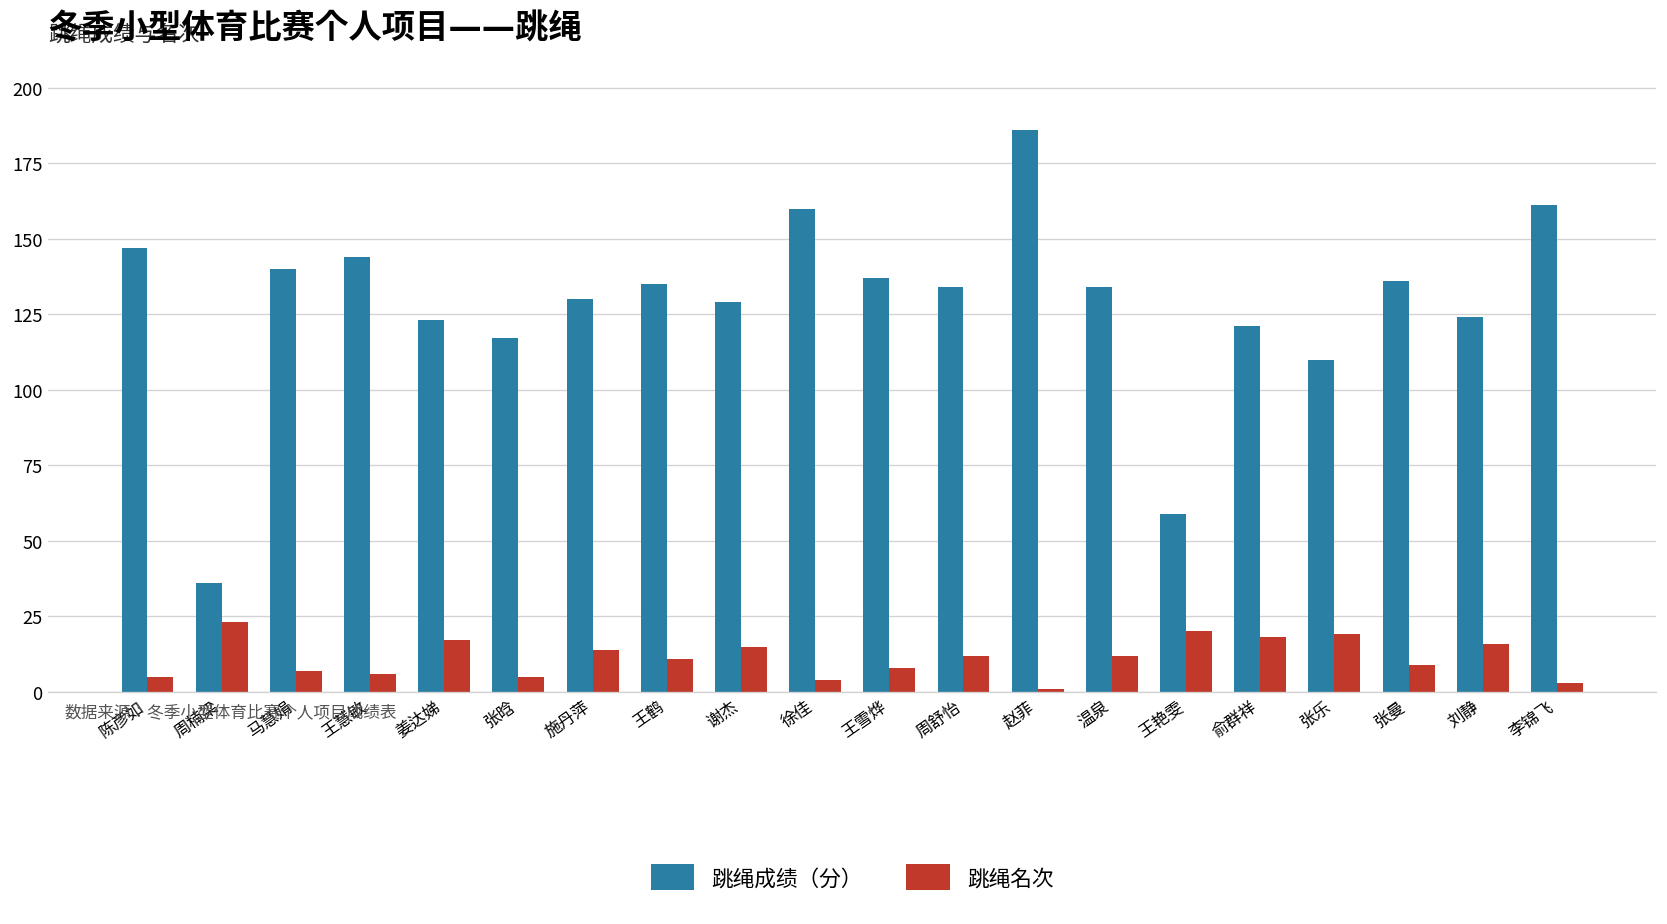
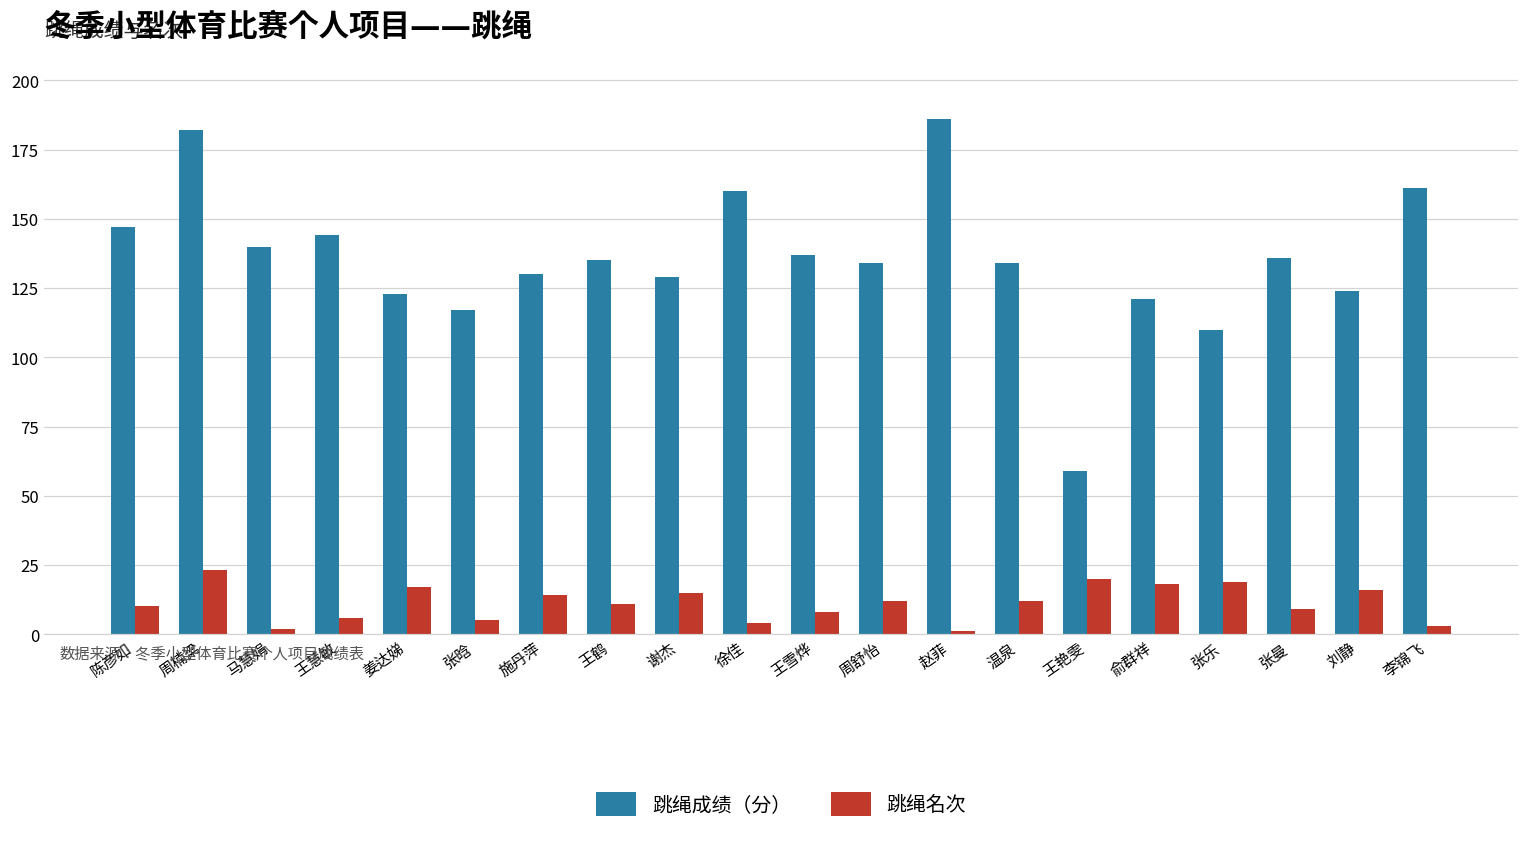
  {
    "跳绳成绩（分）": {
      "陈彦如": 147,
-     "周楠梁": 36,
+     "周楠梁": 182,
      "马慧娟": 140,
      "王慧敏": 144,
      "姜达娣": 123,
      "张晗": 117,
      "施丹萍": 130,
      "王鹤": 135,
      "谢杰": 129,
      "徐佳": 160,
      "王雪烨": 137,
      "周舒怡": 134,
      "赵菲": 186,
      "温泉": 134,
      "王艳雯": 59,
      "俞群祥": 121,
      "张乐": 110,
      "张曼": 136,
      "刘静": 124,
      "李锦飞": 161
    },
    "跳绳名次": {
-     "陈彦如": 5,
+     "陈彦如": 10,
      "周楠梁": 23,
-     "马慧娟": 7,
+     "马慧娟": 2,
      "王慧敏": 6,
      "姜达娣": 17,
      "张晗": 5,
      "施丹萍": 14,
      "王鹤": 11,
      "谢杰": 15,
      "徐佳": 4,
      "王雪烨": 8,
      "周舒怡": 12,
      "赵菲": 1,
      "温泉": 12,
      "王艳雯": 20,
      "俞群祥": 18,
      "张乐": 19,
      "张曼": 9,
      "刘静": 16,
      "李锦飞": 3
    }
  }
